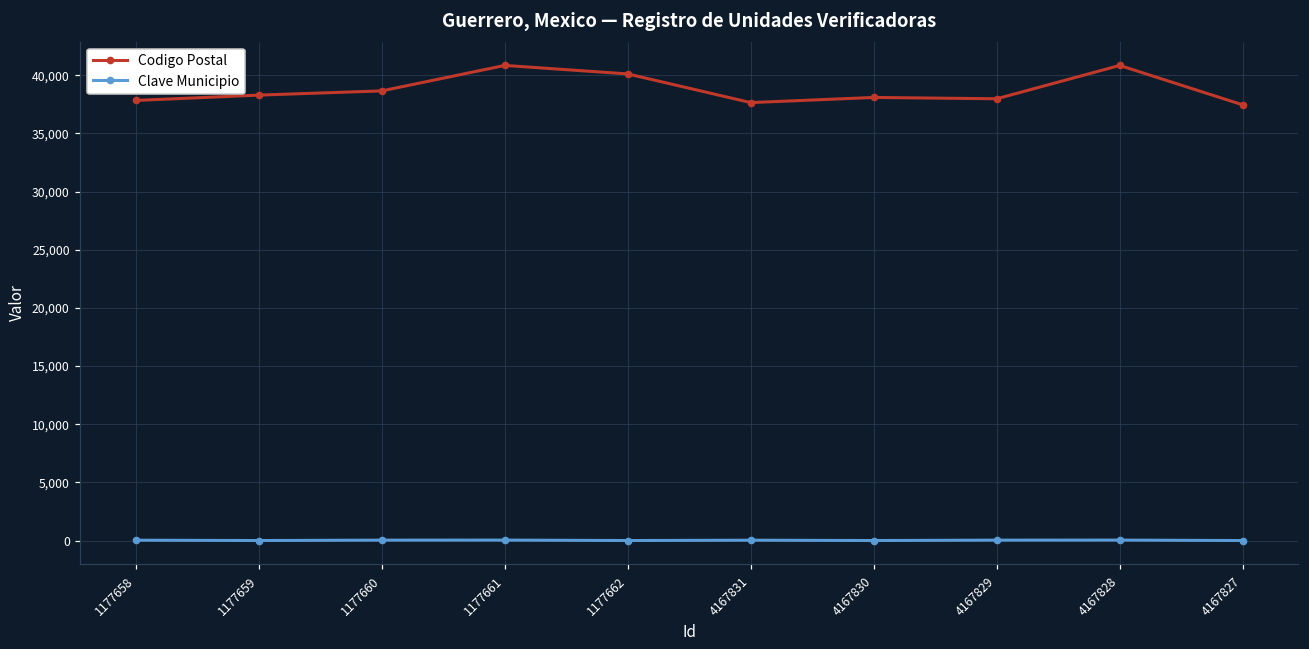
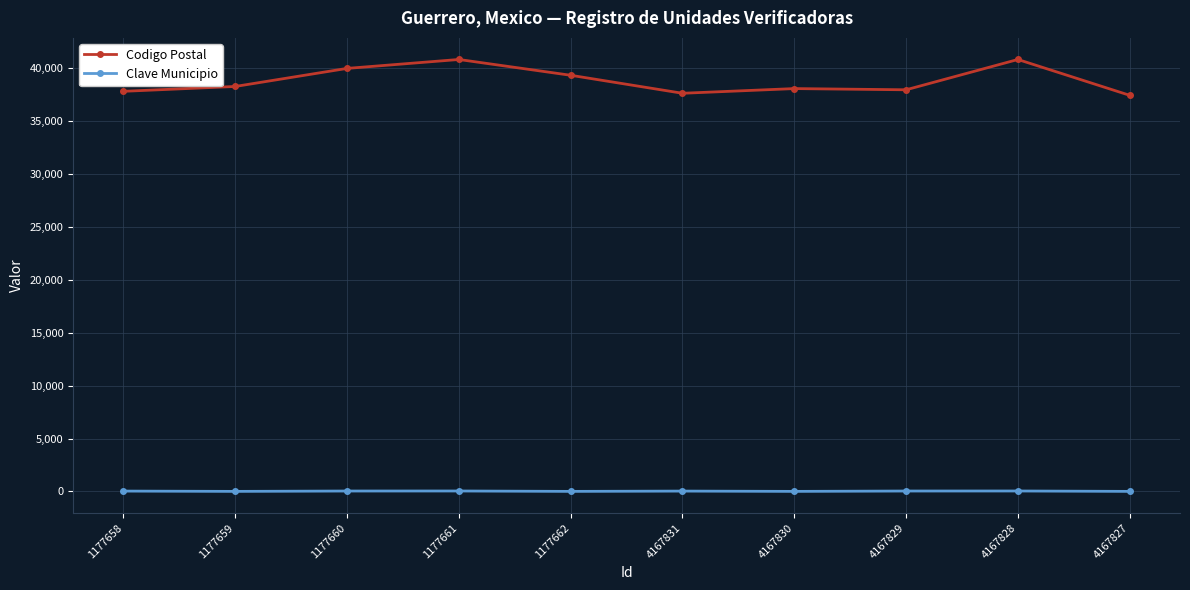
  {
    "Codigo Postal": {
      "1177658": "37,800",
      "1177659": "38,300",
-     "1177660": "38,700",
+     "1177660": "40,000",
      "1177661": "40,800",
-     "1177662": "40,100",
+     "1177662": "39,400",
      "4167831": "37,600",
      "4167830": "38,100",
      "4167829": "38,000",
      "4167828": "40,800",
      "4167827": "37,500"
    },
    "Clave Municipio": {
      "1177658": "0",
      "1177659": "0",
      "1177660": "0",
      "1177661": "0",
      "1177662": "0",
      "4167831": "0",
      "4167830": "0",
      "4167829": "0",
      "4167828": "0",
      "4167827": "0"
    }
  }
